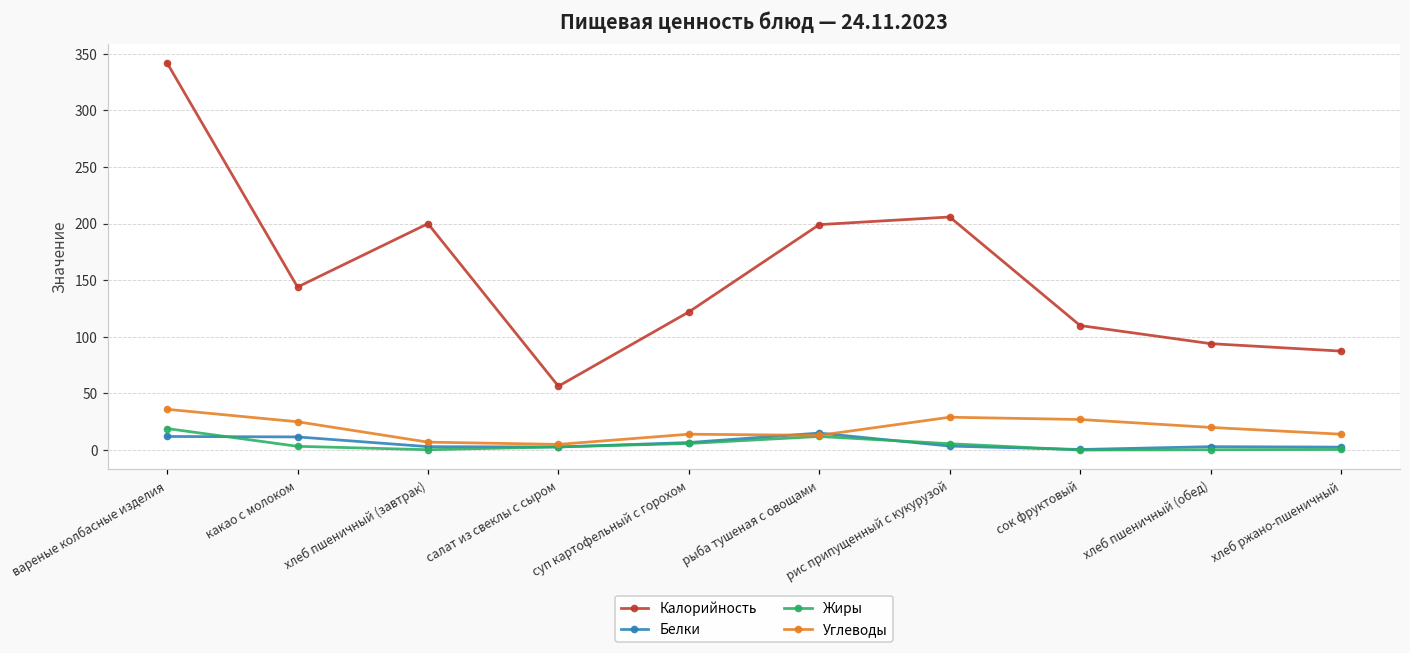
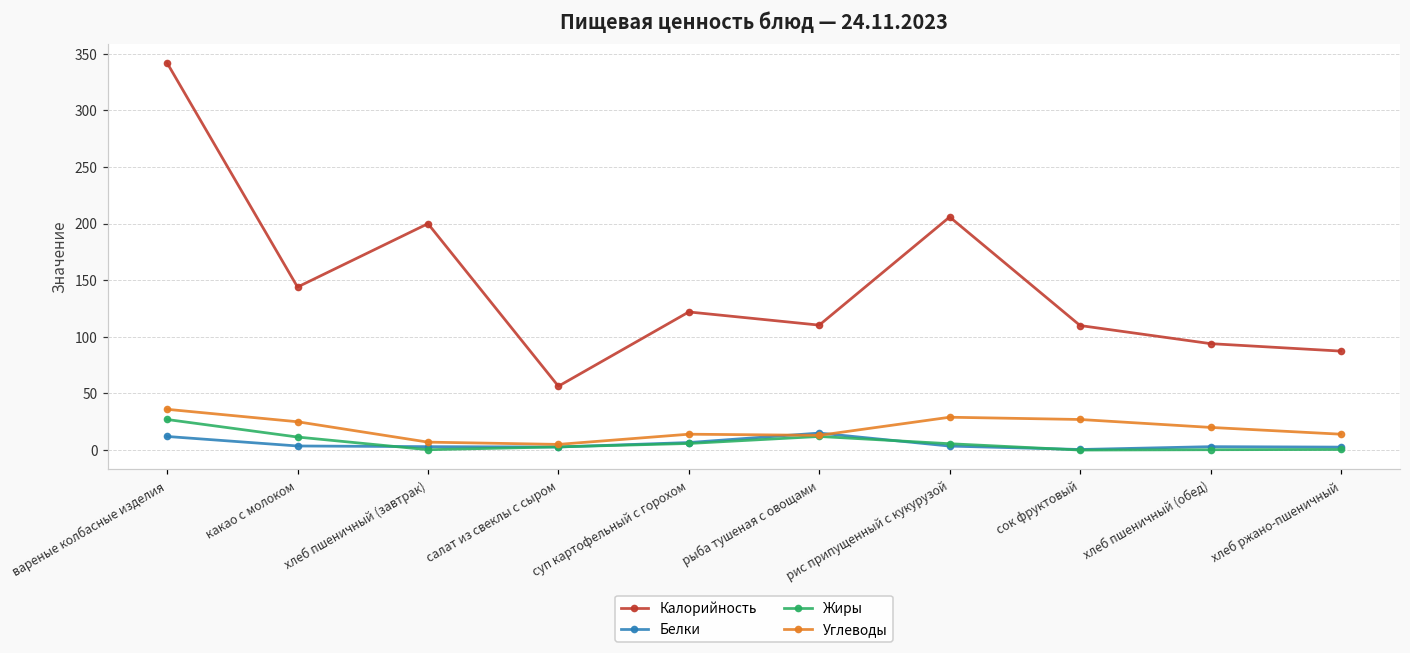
  {
    "Калорийность": {
      "вареные колбасные изделия": 342,
      "какао с молоком": 144,
      "хлеб пшеничный (завтрак)": 200,
      "салат из свеклы с сыром": 56,
      "суп картофельный с горохом": 122,
-     "рыба тушеная с овощами": 199,
+     "рыба тушеная с овощами": 110,
      "рис припущенный с кукурузой": 206,
      "сок фруктовый": 110,
      "хлеб пшеничный (обед)": 94,
      "хлеб ржано-пшеничный": 87
    },
    "Белки": {
      "вареные колбасные изделия": 12,
-     "какао с молоком": 12,
+     "какао с молоком": 4,
      "хлеб пшеничный (завтрак)": 3,
      "хлеб пшеничный (обед)": 3
    },
    "Жиры": {
-     "вареные колбасные изделия": 19,
-     "какао с молоком": 3,
+     "вареные колбасные изделия": 27,
+     "какао с молоком": 12,
      "хлеб пшеничный (завтрак)": 0,
      "хлеб пшеничный (обед)": 0
    },
    "Углеводы": {
      "вареные колбасные изделия": 36,
      "какао с молоком": 25,
      "хлеб пшеничный (завтрак)": 7,
      "суп картофельный с горохом": 14,
      "рис припущенный с кукурузой": 29,
      "сок фруктовый": 27,
      "хлеб пшеничный (обед)": 20,
      "хлеб ржано-пшеничный": 14
    }
  }
